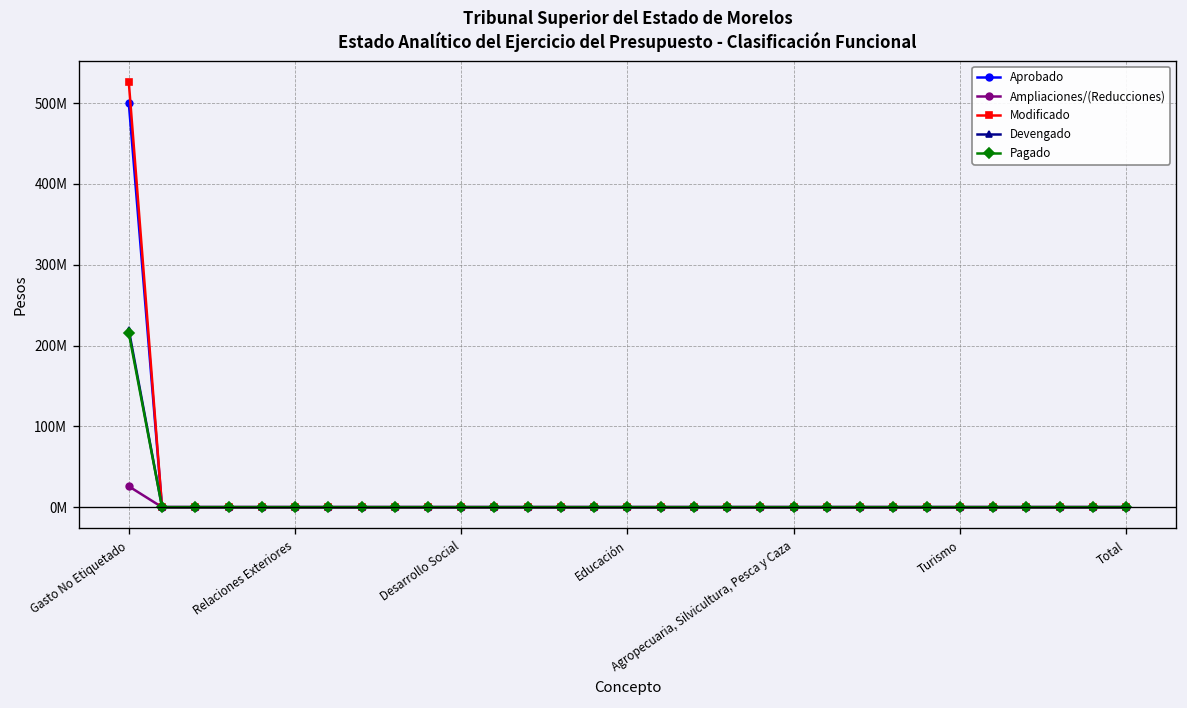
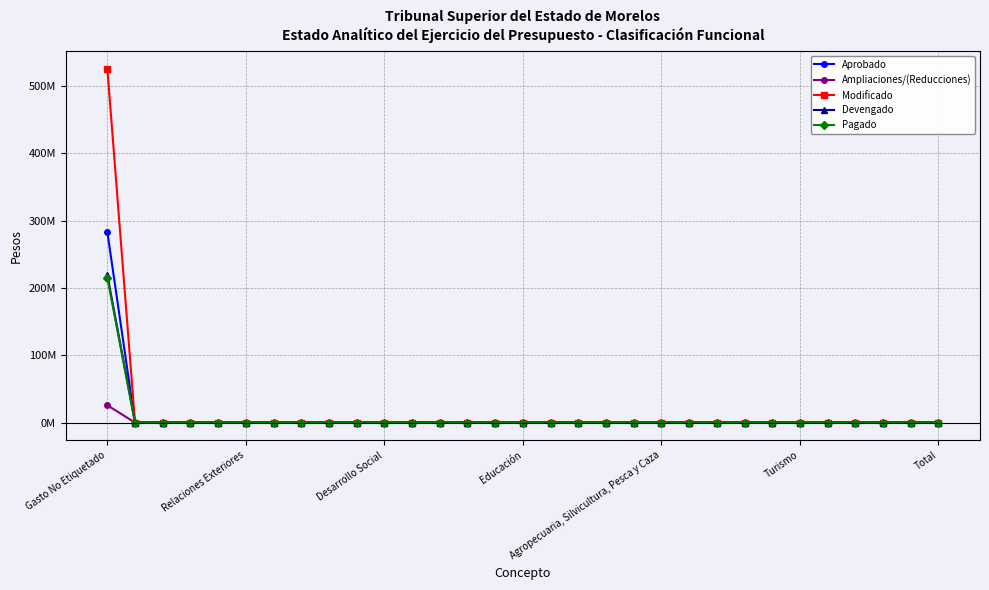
  {
    "Aprobado": {
-     "Gasto No Etiquetado": 500000000
+     "Gasto No Etiquetado": 280000000
    },
    "Ampliaciones/(Reducciones)": {
      "Gasto No Etiquetado": 30000000
    },
    "Modificado": {
      "Gasto No Etiquetado": 530000000
    },
    "Devengado": {
      "Gasto No Etiquetado": 220000000
    },
    "Pagado": {
      "Gasto No Etiquetado": 220000000
    }
  }
